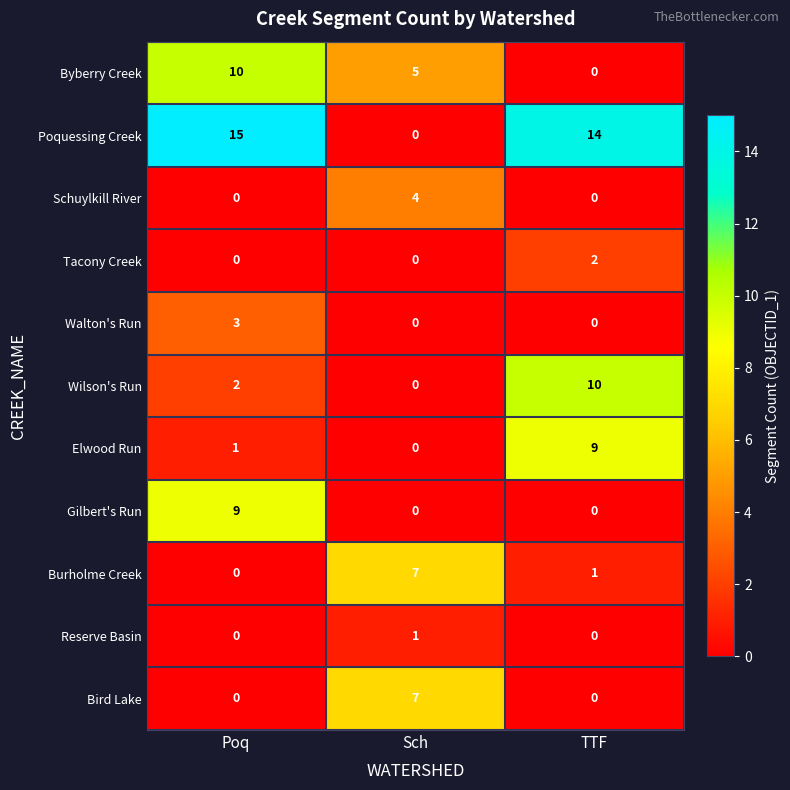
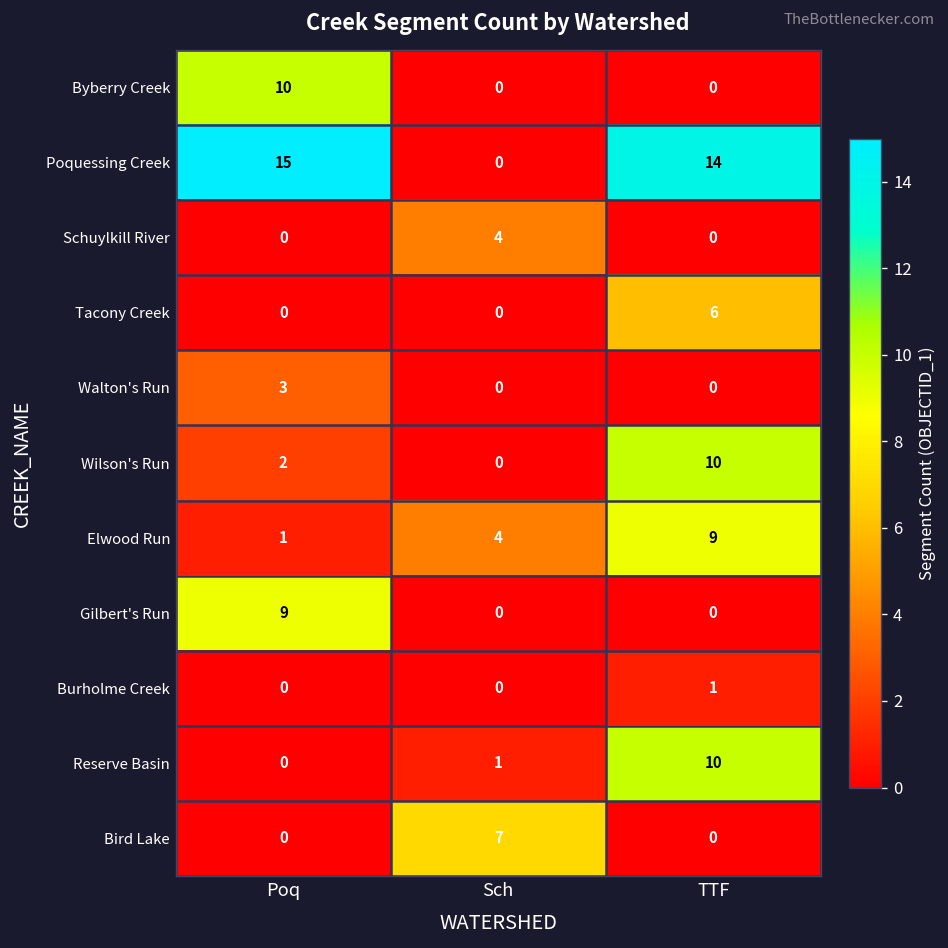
  {
    "Byberry Creek": {
      "Poq": 10,
-     "Sch": 5,
+     "Sch": 0,
      "TTF": 0
    },
    "Poquessing Creek": {
      "Poq": 15,
      "Sch": 0,
      "TTF": 14
    },
    "Schuylkill River": {
      "Poq": 0,
      "Sch": 4,
      "TTF": 0
    },
    "Tacony Creek": {
      "Poq": 0,
      "Sch": 0,
-     "TTF": 2
+     "TTF": 6
    },
    "Walton's Run": {
      "Poq": 3,
      "Sch": 0,
      "TTF": 0
    },
    "Wilson's Run": {
      "Poq": 2,
      "Sch": 0,
      "TTF": 10
    },
    "Elwood Run": {
      "Poq": 1,
-     "Sch": 0,
+     "Sch": 4,
      "TTF": 9
    },
    "Gilbert's Run": {
      "Poq": 9,
      "Sch": 0,
      "TTF": 0
    },
    "Burholme Creek": {
      "Poq": 0,
-     "Sch": 7,
+     "Sch": 0,
      "TTF": 1
    },
    "Reserve Basin": {
      "Poq": 0,
      "Sch": 1,
-     "TTF": 0
+     "TTF": 10
    },
    "Bird Lake": {
      "Poq": 0,
      "Sch": 7,
      "TTF": 0
    }
  }
